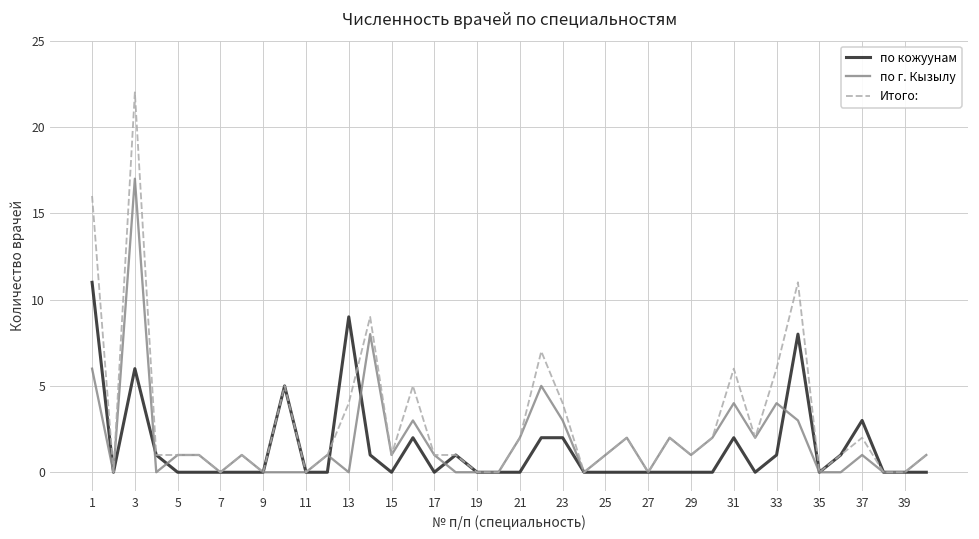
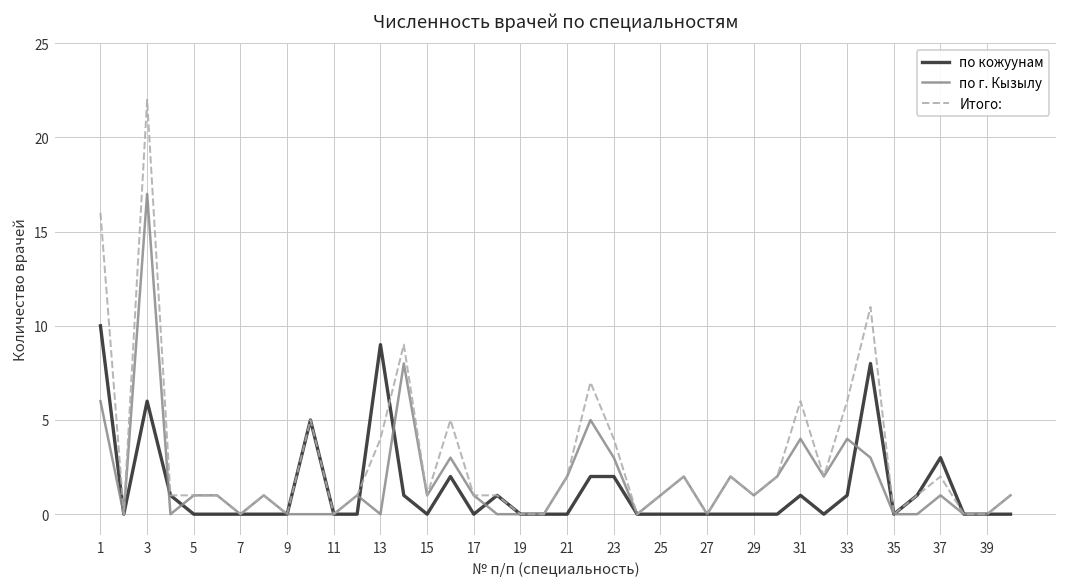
  {
    "по кожуунам": {
-     "1": 11,
+     "1": 10,
      "3": 6,
      "5": 0,
      "13": 9,
      "15": 0,
      "17": 0,
      "21": 0,
      "23": 2,
      "25": 0,
      "29": 0,
-     "31": 2,
+     "31": 1,
      "33": 1,
      "37": 3
    }
  }
